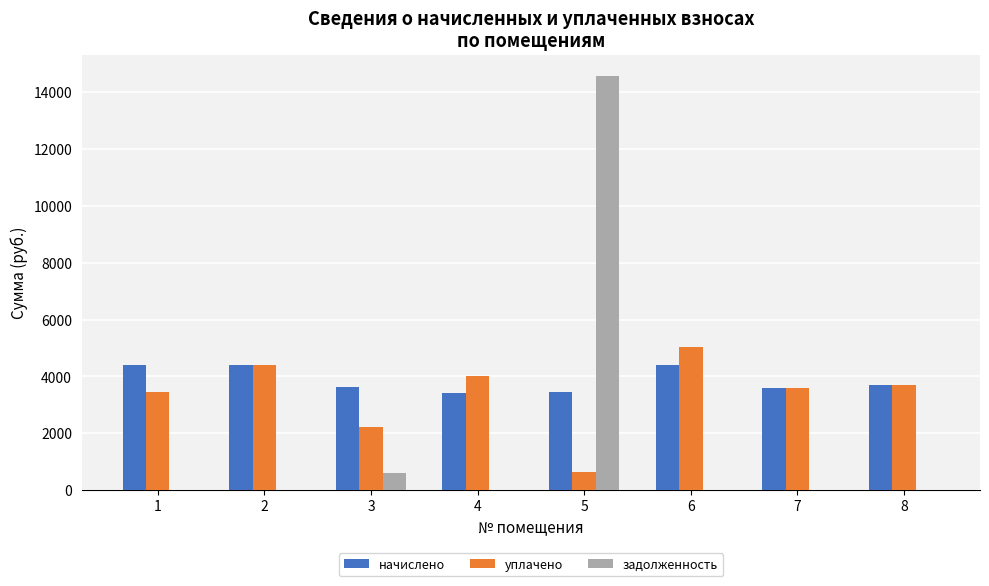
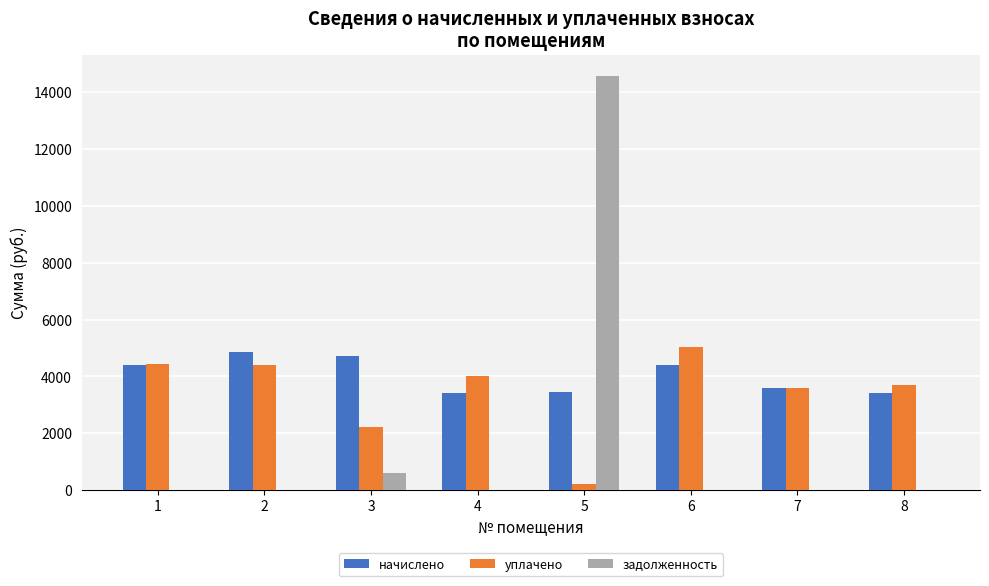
  {
    "начислено": {
      "1": 4400,
-     "2": 4400,
-     "3": 3600,
+     "2": 4900,
+     "3": 4700,
      "4": 3400,
      "5": 3500,
      "6": 4400,
      "7": 3600,
-     "8": 3700
+     "8": 3400
    },
    "уплачено": {
-     "1": 3500,
+     "1": 4400,
      "2": 4400,
      "3": 2200,
      "4": 4000,
-     "5": 600,
+     "5": 200,
      "6": 5000,
      "7": 3600,
      "8": 3700
    },
    "задолженность": {
      "1": 0,
      "2": 0,
      "3": 600,
      "4": 0,
      "5": 14600,
      "6": 0,
      "7": 0,
      "8": 0
    }
  }
